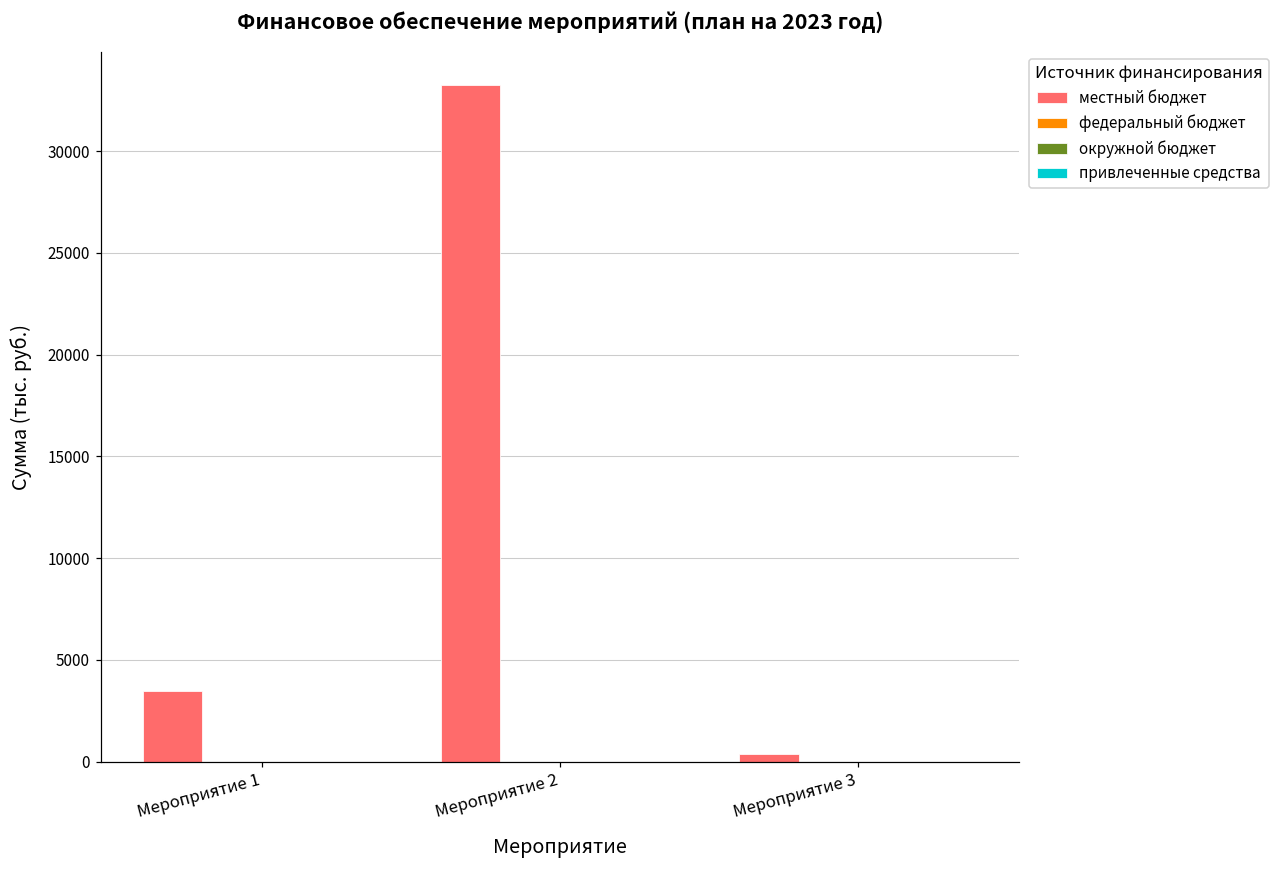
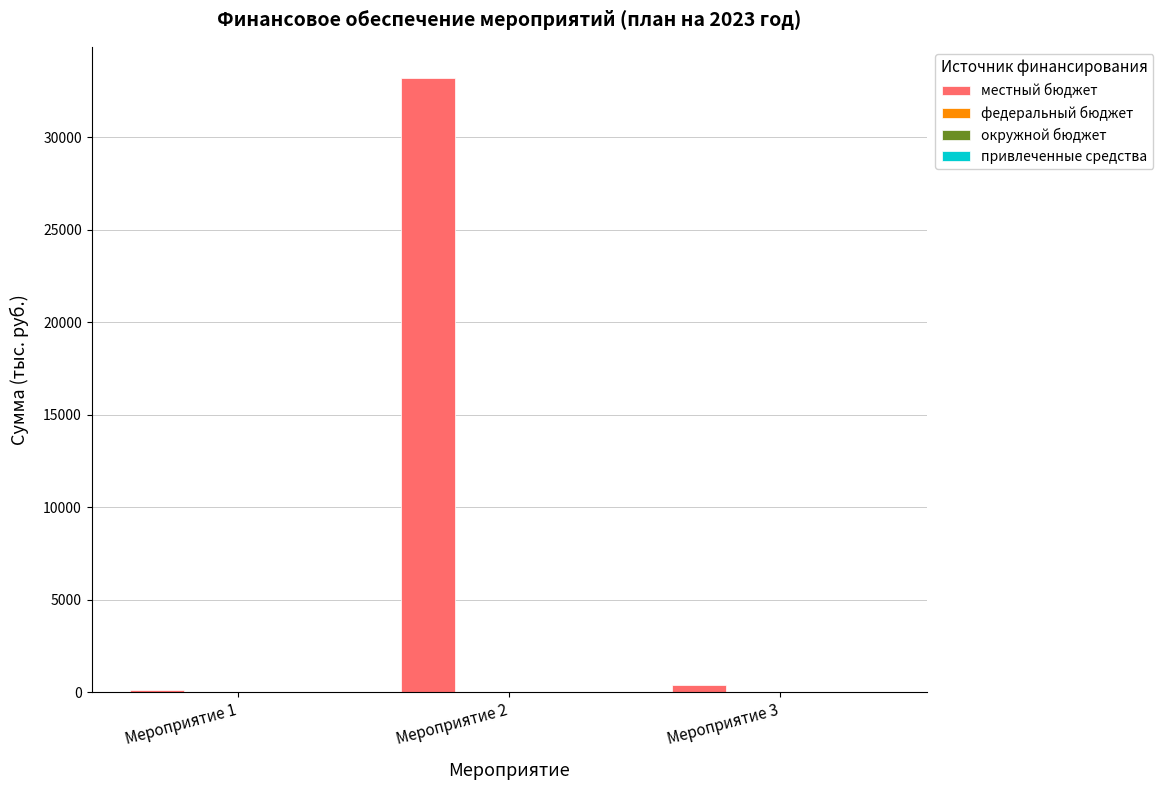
  {
    "местный бюджет": {
-     "Мероприятие 1": 3500,
+     "Мероприятие 1": 100,
      "Мероприятие 2": 33200,
      "Мероприятие 3": 400
    },
    "федеральный бюджет": {
      "Мероприятие 1": 0,
      "Мероприятие 2": 0,
      "Мероприятие 3": 0
    },
    "окружной бюджет": {
      "Мероприятие 1": 0,
      "Мероприятие 2": 0,
      "Мероприятие 3": 0
    },
    "привлеченные средства": {
      "Мероприятие 1": 0,
      "Мероприятие 2": 0,
      "Мероприятие 3": 0
    }
  }
